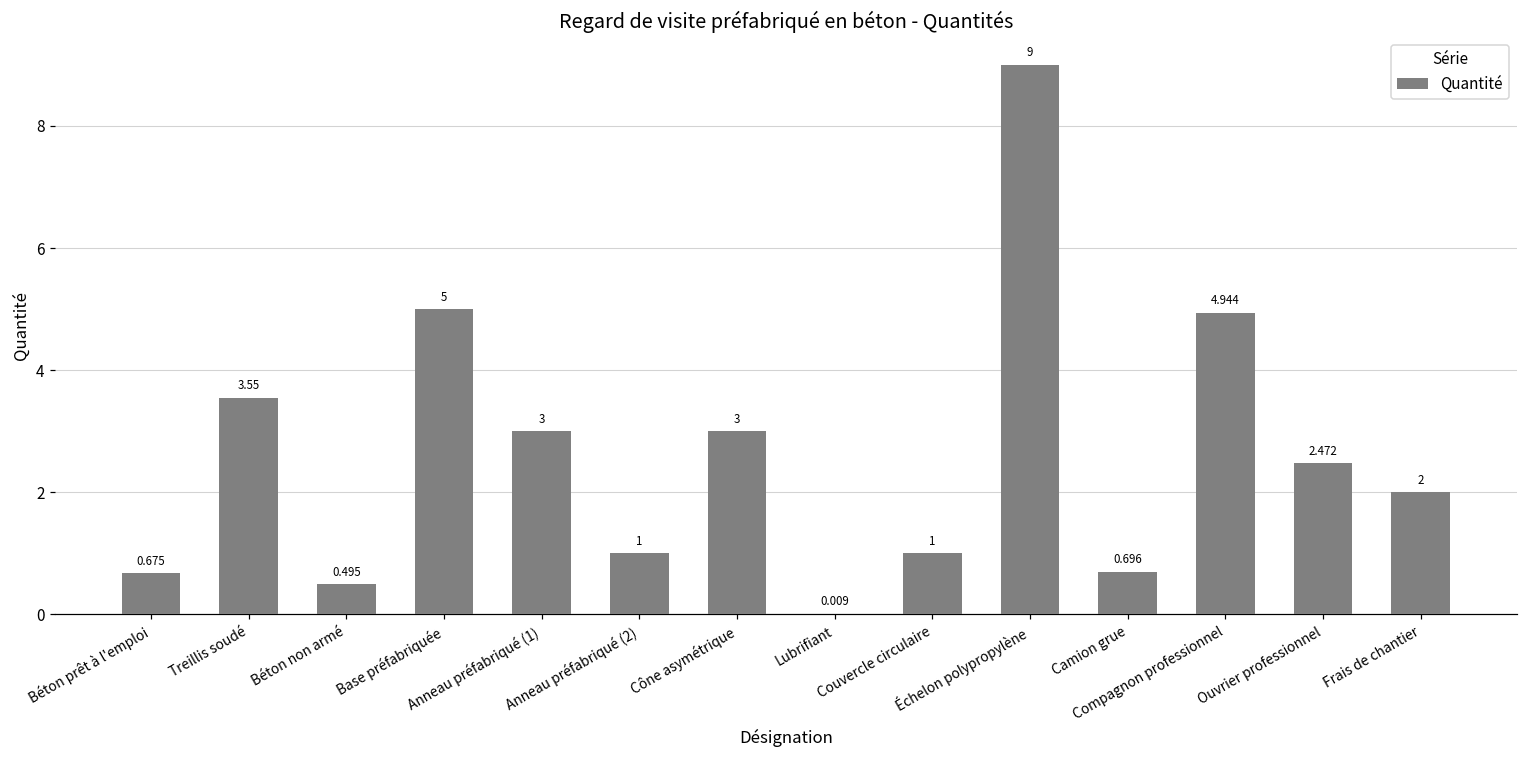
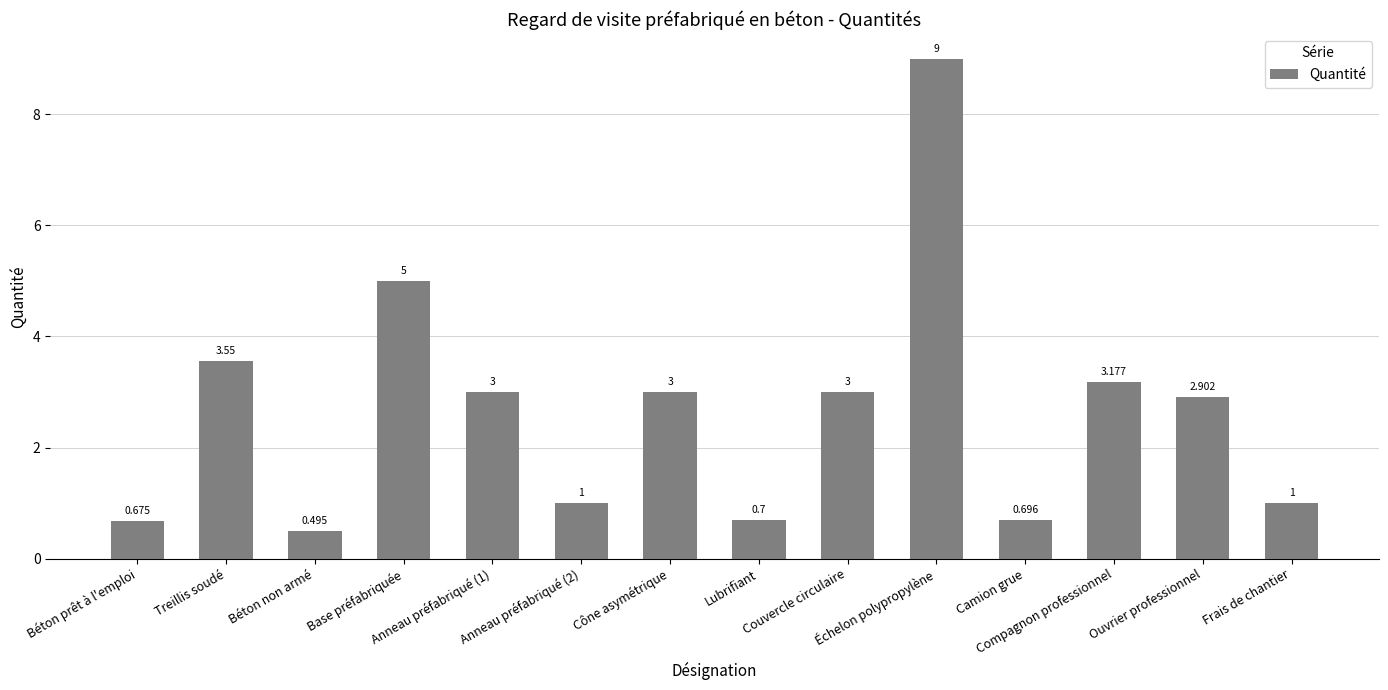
  {
    "Béton prêt à l'emploi": 0.675,
    "Treillis soudé": 3.55,
    "Béton non armé": 0.495,
    "Base préfabriquée": 5,
    "Anneau préfabriqué (1)": 3,
    "Anneau préfabriqué (2)": 1,
    "Cône asymétrique": 3,
-   "Lubrifiant": 0.009,
-   "Couvercle circulaire": 1,
+   "Lubrifiant": 0.7,
+   "Couvercle circulaire": 3,
    "Échelon polypropylène": 9,
    "Camion grue": 0.696,
-   "Compagnon professionnel": 4.944,
-   "Ouvrier professionnel": 2.472,
-   "Frais de chantier": 2
+   "Compagnon professionnel": 3.177,
+   "Ouvrier professionnel": 2.902,
+   "Frais de chantier": 1
  }
